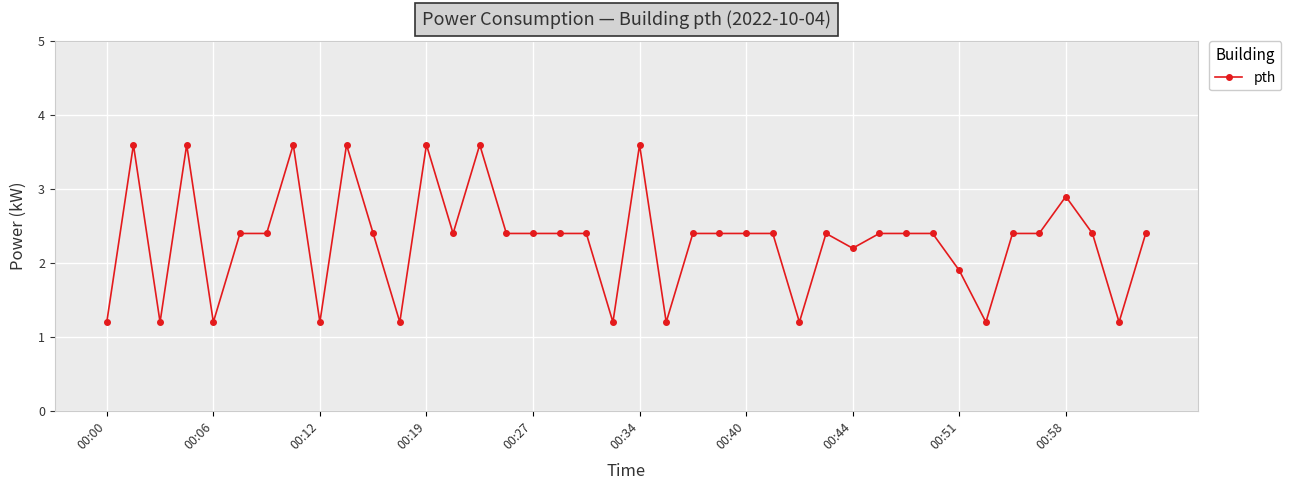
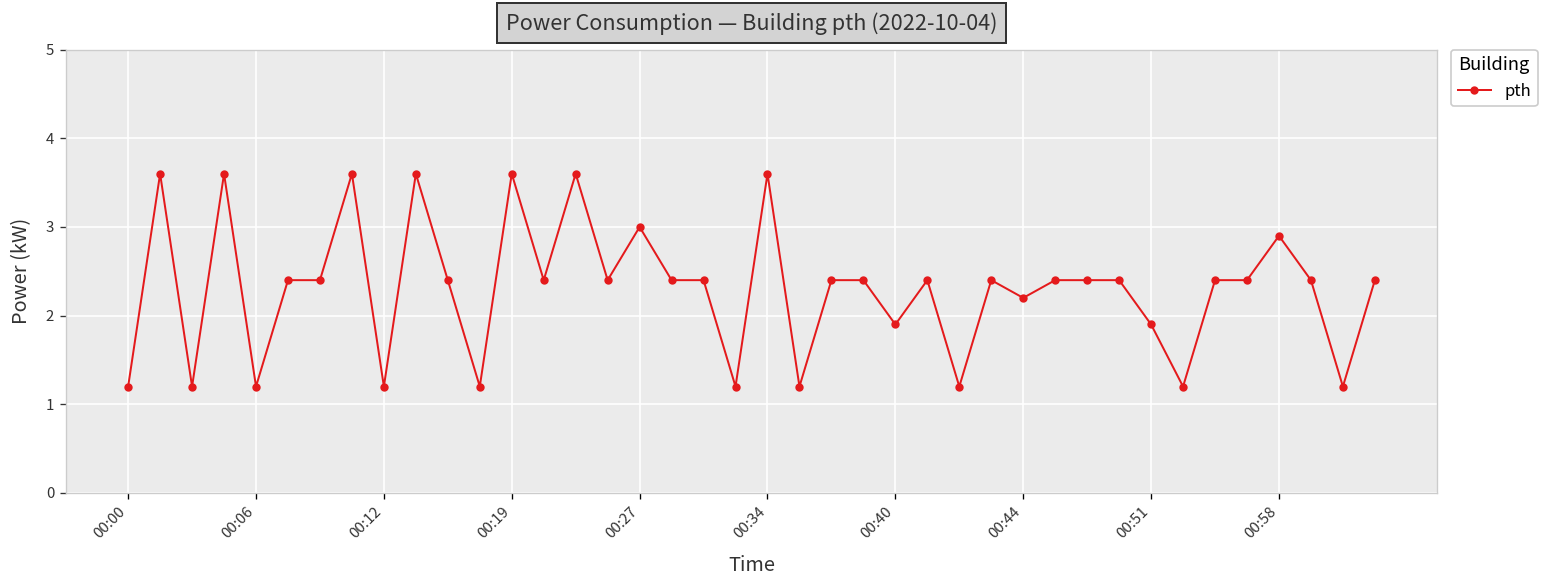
  {
    "00:00": 1.2,
    "00:06": 1.2,
    "00:12": 1.2,
    "00:19": 3.6,
-   "00:27": 2.4,
+   "00:27": 3.0,
    "00:34": 3.6,
-   "00:40": 2.4,
+   "00:40": 1.9,
    "00:44": 2.2,
    "00:51": 1.9,
    "00:58": 2.9
  }
